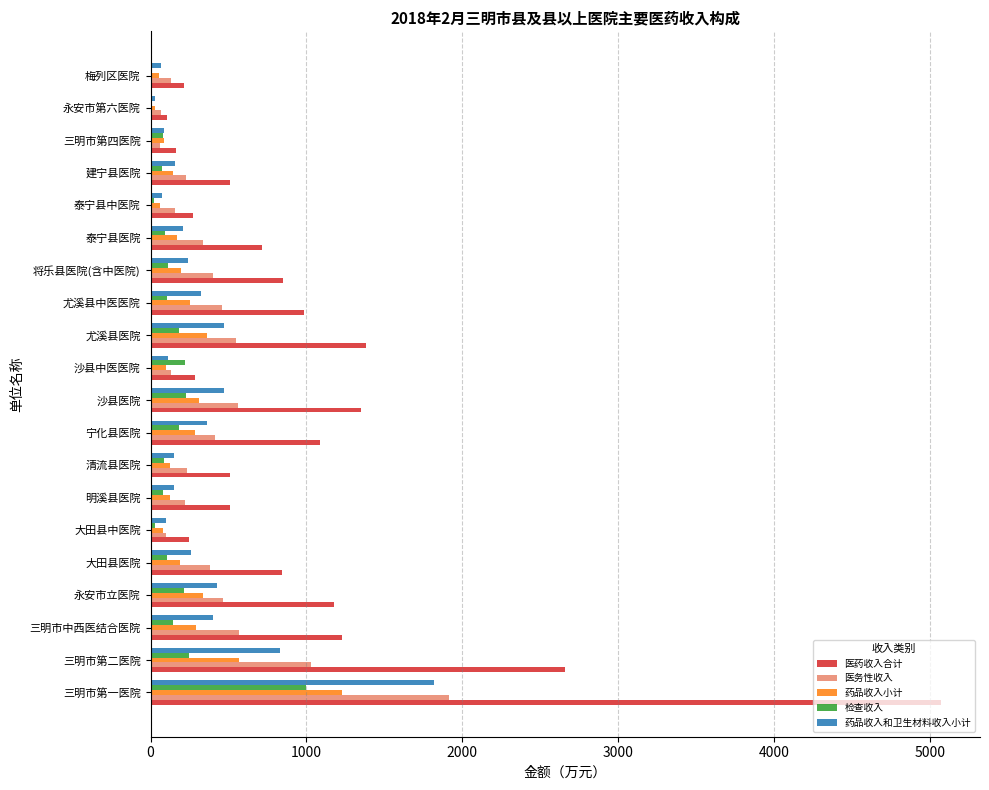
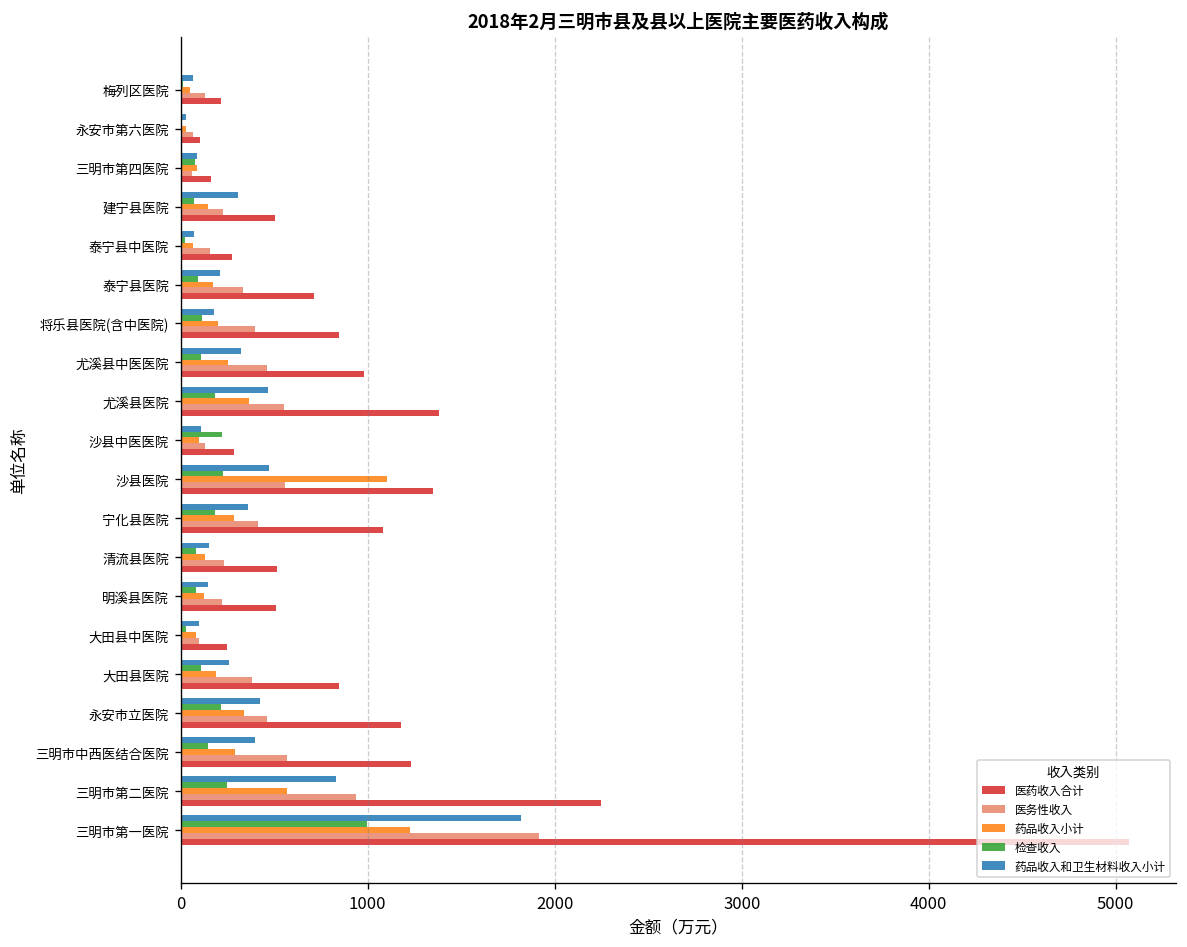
  {
    "医药收入合计": {
      "梅列区医院": 220,
      "永安市第六医院": 100,
      "三明市第四医院": 160,
      "建宁县医院": 510,
      "泰宁县中医院": 270,
      "泰宁县医院": 710,
      "将乐县医院(含中医院)": 850,
      "尤溪县中医医院": 980,
      "尤溪县医院": 1380,
      "沙县中医医院": 290,
      "沙县医院": 1350,
      "宁化县医院": 1080,
      "清流县医院": 510,
      "明溪县医院": 510,
      "大田县中医院": 250,
      "大田县医院": 850,
      "永安市立医院": 1180,
      "三明市中西医结合医院": 1230,
-     "三明市第二医院": 2660
+     "三明市第二医院": 2250
    },
    "医务性收入": {
      "梅列区医院": 130,
      "永安市第六医院": 70,
      "三明市第四医院": 60,
      "建宁县医院": 230,
      "泰宁县中医院": 160,
      "泰宁县医院": 330,
      "将乐县医院(含中医院)": 400,
      "尤溪县中医医院": 460,
      "尤溪县医院": 550,
      "沙县中医医院": 130,
      "沙县医院": 560,
      "宁化县医院": 410,
      "清流县医院": 230,
      "明溪县医院": 220,
      "大田县中医院": 100,
      "大田县医院": 380,
      "永安市立医院": 460,
      "三明市中西医结合医院": 570,
-     "三明市第二医院": 1030,
+     "三明市第二医院": 940,
      "三明市第一医院": 1910
    },
    "药品收入小计": {
      "梅列区医院": 50,
      "永安市第六医院": 30,
      "三明市第四医院": 80,
      "建宁县医院": 140,
      "泰宁县中医院": 60,
      "泰宁县医院": 170,
      "将乐县医院(含中医院)": 200,
      "尤溪县中医医院": 250,
      "尤溪县医院": 360,
      "沙县中医医院": 100,
-     "沙县医院": 310,
+     "沙县医院": 1100,
      "宁化县医院": 290,
      "清流县医院": 130,
      "明溪县医院": 120,
      "大田县中医院": 80,
      "大田县医院": 190,
      "永安市立医院": 340,
      "三明市中西医结合医院": 290,
      "三明市第二医院": 570,
      "三明市第一医院": 1230
    },
    "检查收入": {
      "三明市第四医院": 80,
      "建宁县医院": 70,
      "泰宁县中医院": 20,
      "泰宁县医院": 90,
      "将乐县医院(含中医院)": 110,
      "尤溪县中医医院": 110,
      "尤溪县医院": 190,
      "沙县中医医院": 220,
      "沙县医院": 230,
      "宁化县医院": 180,
      "清流县医院": 80,
      "明溪县医院": 80,
      "大田县中医院": 30,
      "大田县医院": 110,
      "永安市立医院": 210,
      "三明市中西医结合医院": 150,
      "三明市第二医院": 250,
      "三明市第一医院": 1000
    },
    "药品收入和卫生材料收入小计": {
      "梅列区医院": 60,
      "永安市第六医院": 30,
      "三明市第四医院": 90,
-     "建宁县医院": 160,
+     "建宁县医院": 310,
      "泰宁县中医院": 70,
      "泰宁县医院": 210,
-     "将乐县医院(含中医院)": 240,
+     "将乐县医院(含中医院)": 180,
      "尤溪县中医医院": 320,
      "尤溪县医院": 470,
      "沙县中医医院": 110,
      "沙县医院": 470,
      "宁化县医院": 360,
      "清流县医院": 150,
      "明溪县医院": 150,
      "大田县中医院": 100,
      "大田县医院": 260,
      "永安市立医院": 430,
      "三明市中西医结合医院": 400,
      "三明市第二医院": 830,
      "三明市第一医院": 1820
    }
  }
